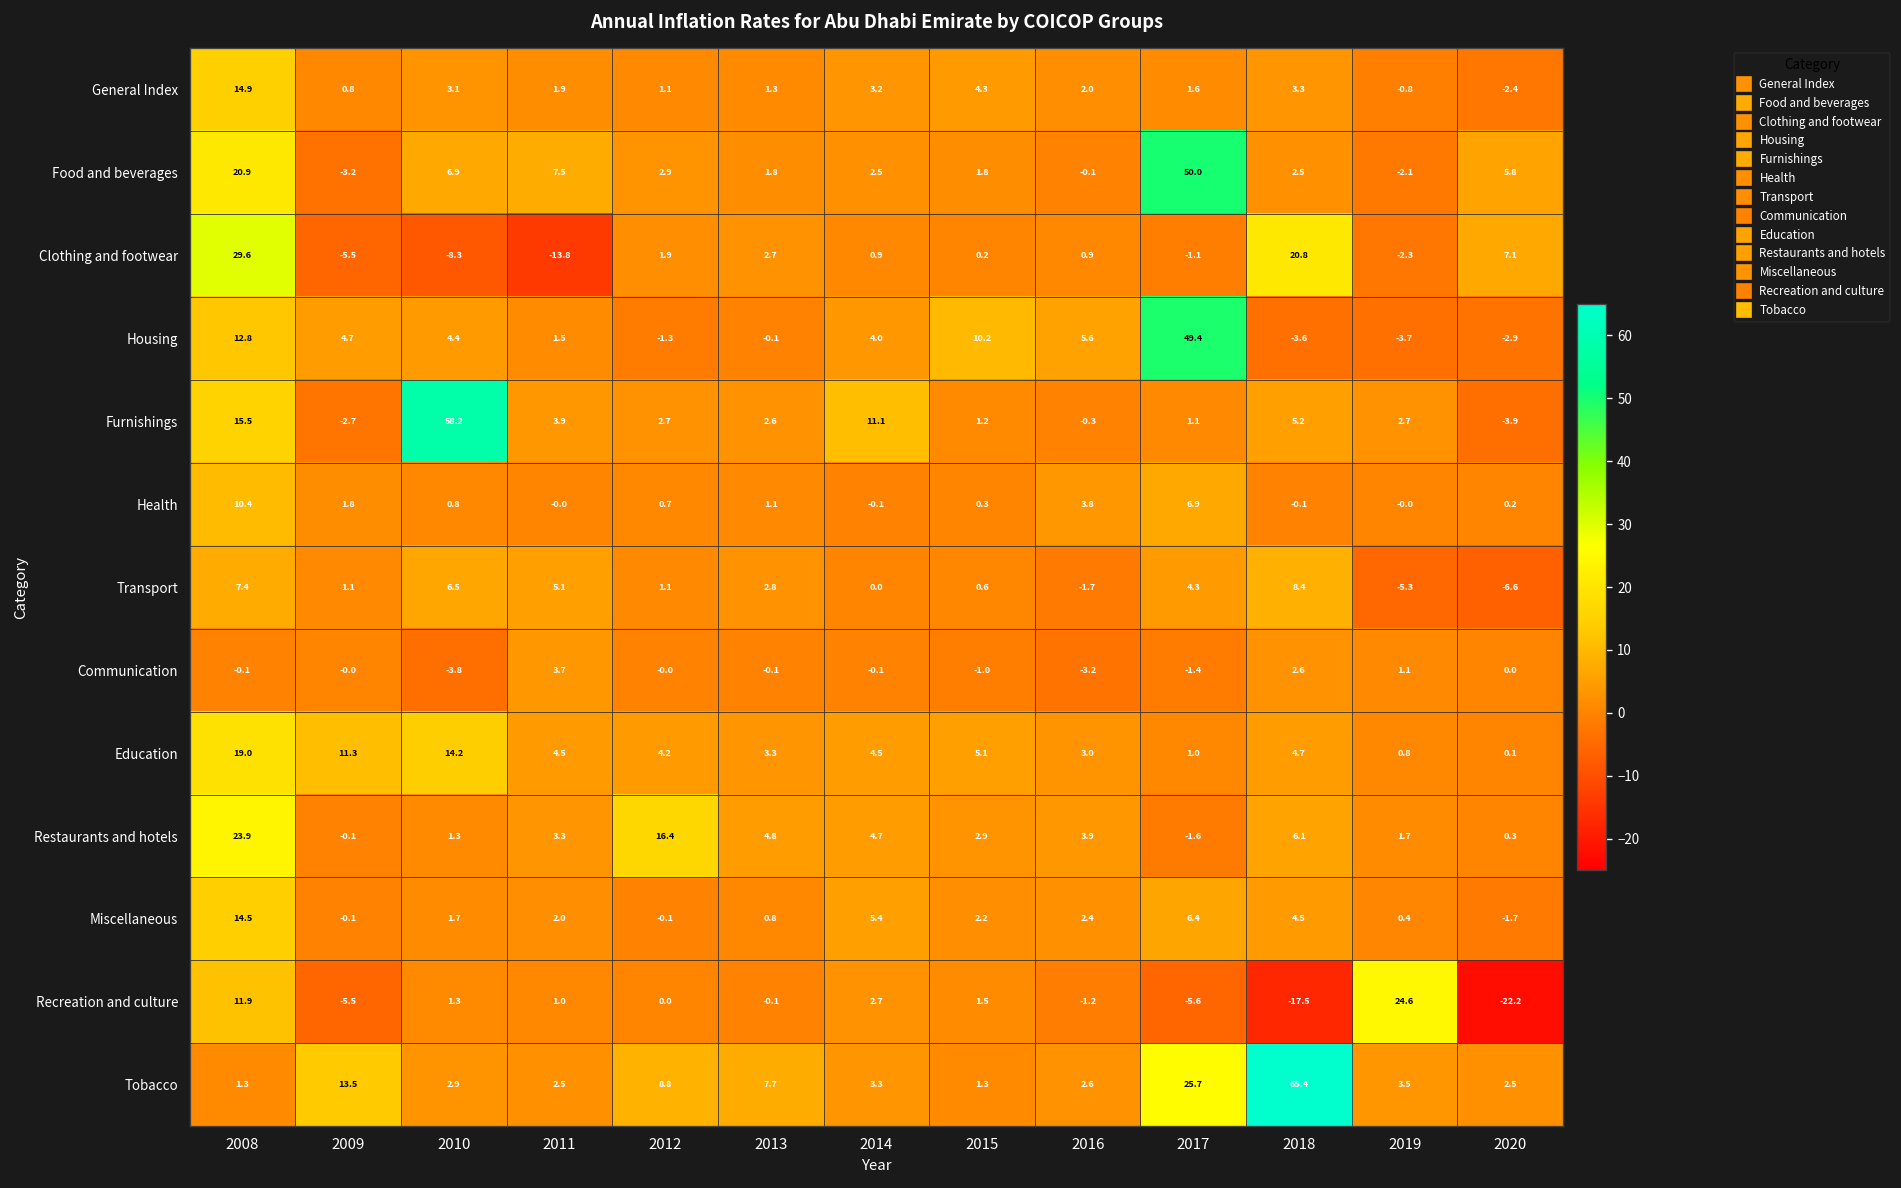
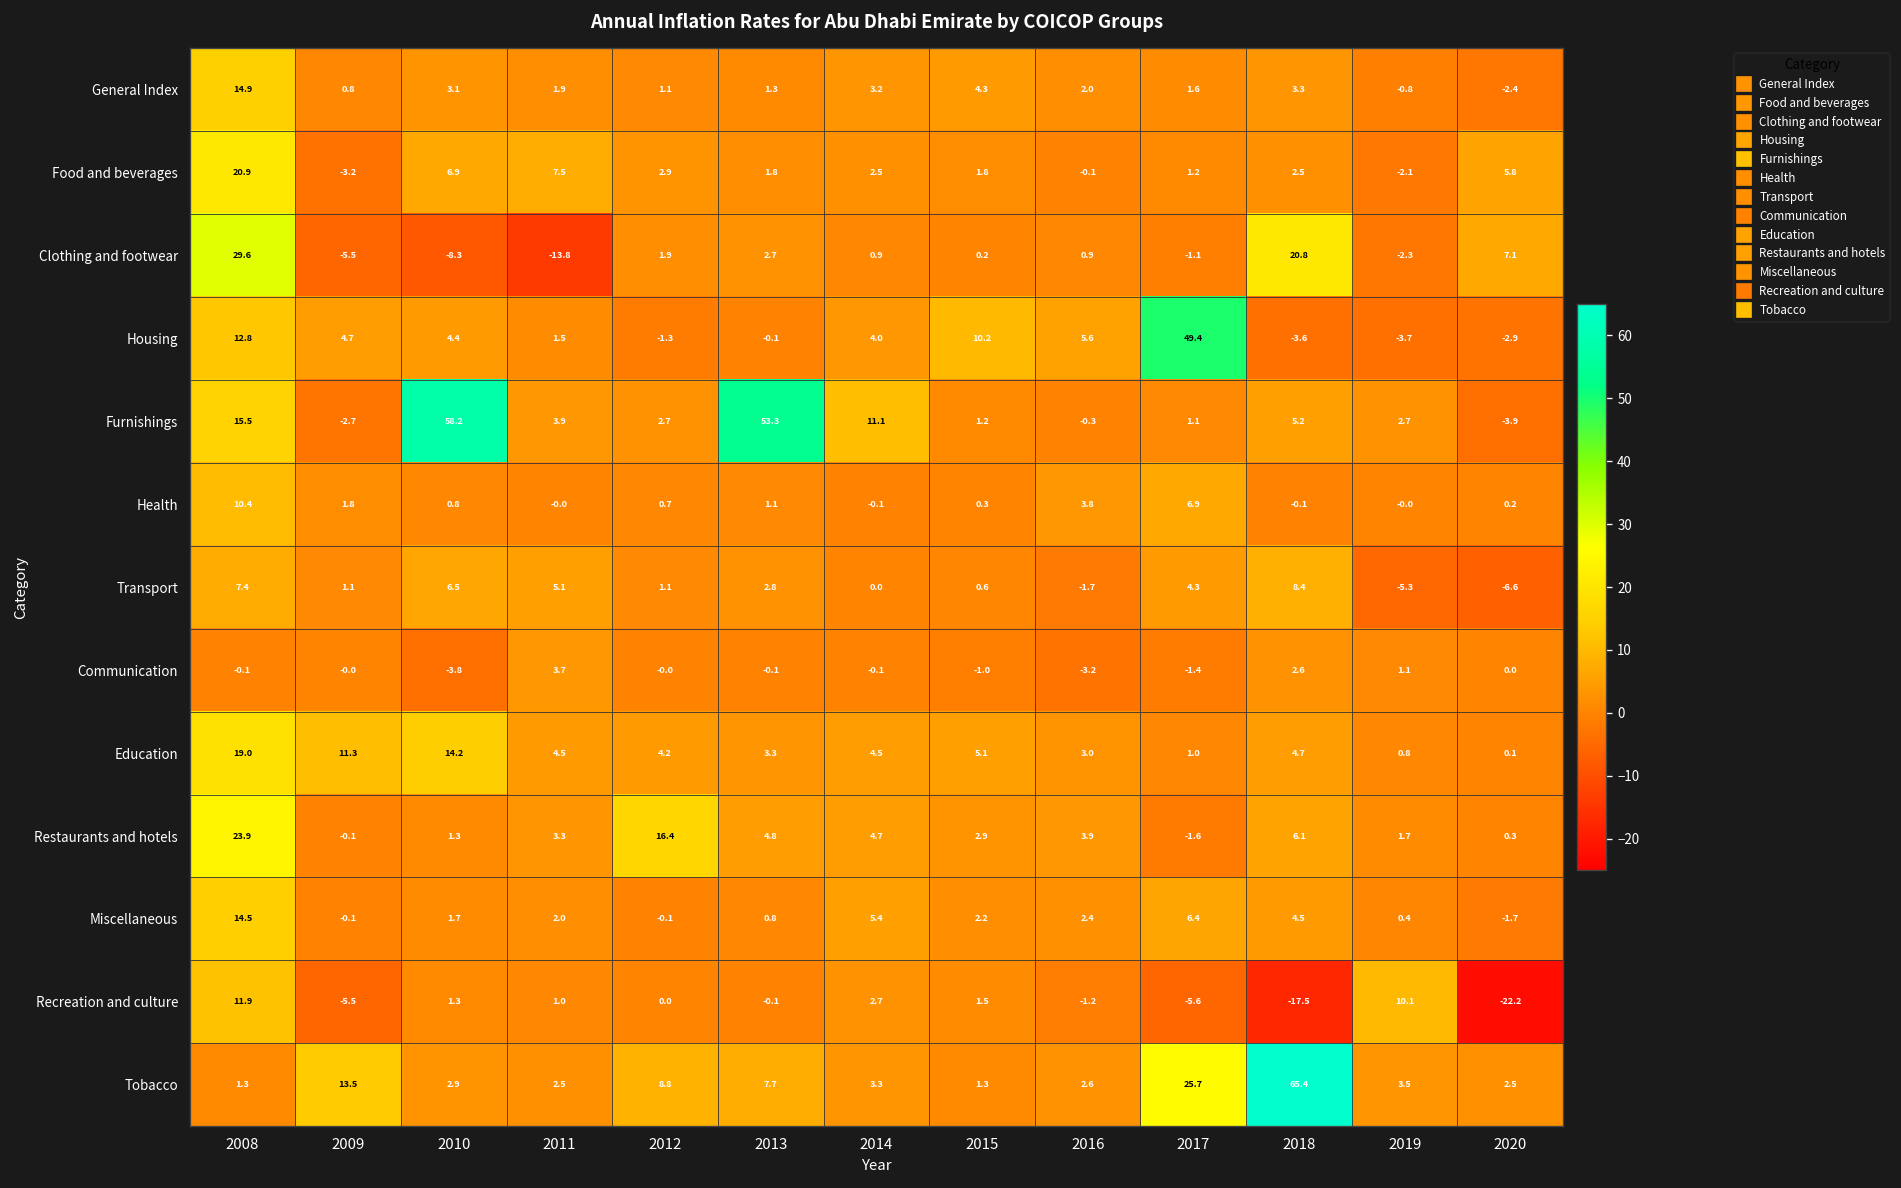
  {
    "General Index": {
      "2008": 14.9,
      "2009": 0.8,
      "2010": 3.1,
      "2011": 1.9,
      "2012": 1.1,
      "2013": 1.3,
      "2014": 3.2,
      "2015": 4.3,
      "2016": 2.0,
      "2017": 1.6,
      "2018": 3.3,
      "2019": -0.8,
      "2020": -2.4
    },
    "Food and beverages": {
      "2008": 20.9,
      "2009": -3.2,
      "2010": 6.9,
      "2011": 7.5,
      "2012": 2.9,
      "2013": 1.8,
      "2014": 2.5,
      "2015": 1.8,
      "2016": -0.1,
-     "2017": 50.0,
+     "2017": 1.2,
      "2018": 2.5,
      "2019": -2.1,
      "2020": 5.8
    },
    "Clothing and footwear": {
      "2008": 29.6,
      "2009": -5.5,
      "2010": -8.3,
      "2011": -13.8,
      "2012": 1.9,
      "2013": 2.7,
      "2014": 0.9,
      "2015": 0.2,
      "2016": 0.9,
      "2017": -1.1,
      "2018": 20.8,
      "2019": -2.3,
      "2020": 7.1
    },
    "Housing": {
      "2008": 12.8,
      "2009": 4.7,
      "2010": 4.4,
      "2011": 1.5,
      "2012": -1.3,
      "2013": -0.1,
      "2014": 4.0,
      "2015": 10.2,
      "2016": 5.6,
      "2017": 49.4,
      "2018": -3.6,
      "2019": -3.7,
      "2020": -2.9
    },
    "Furnishings": {
      "2008": 15.5,
      "2009": -2.7,
      "2010": 58.2,
      "2011": 3.9,
      "2012": 2.7,
-     "2013": 2.6,
+     "2013": 53.3,
      "2014": 11.1,
      "2015": 1.2,
      "2016": -0.3,
      "2017": 1.1,
      "2018": 5.2,
      "2019": 2.7,
      "2020": -3.9
    },
    "Health": {
      "2008": 10.4,
      "2009": 1.8,
      "2010": 0.8,
      "2011": -0.0,
      "2012": 0.7,
      "2013": 1.1,
      "2014": -0.1,
      "2015": 0.3,
      "2016": 3.8,
      "2017": 6.9,
      "2018": -0.1,
      "2019": -0.0,
      "2020": 0.2
    },
    "Transport": {
      "2008": 7.4,
      "2009": 1.1,
      "2010": 6.5,
      "2011": 5.1,
      "2012": 1.1,
      "2013": 2.8,
      "2014": 0.0,
      "2015": 0.6,
      "2016": -1.7,
      "2017": 4.3,
      "2018": 8.4,
      "2019": -5.3,
      "2020": -6.6
    },
    "Communication": {
      "2008": -0.1,
      "2009": -0.0,
      "2010": -3.8,
      "2011": 3.7,
      "2012": -0.0,
      "2013": -0.1,
      "2014": -0.1,
      "2015": -1.0,
      "2016": -3.2,
      "2017": -1.4,
      "2018": 2.6,
      "2019": 1.1,
      "2020": 0.0
    },
    "Education": {
      "2008": 19.0,
      "2009": 11.3,
      "2010": 14.2,
      "2011": 4.5,
      "2012": 4.2,
      "2013": 3.3,
      "2014": 4.5,
      "2015": 5.1,
      "2016": 3.0,
      "2017": 1.0,
      "2018": 4.7,
      "2019": 0.8,
      "2020": 0.1
    },
    "Restaurants and hotels": {
      "2008": 23.9,
      "2009": -0.1,
      "2010": 1.3,
      "2011": 3.3,
      "2012": 16.4,
      "2013": 4.8,
      "2014": 4.7,
      "2015": 2.9,
      "2016": 3.9,
      "2017": -1.6,
      "2018": 6.1,
      "2019": 1.7,
      "2020": 0.3
    },
    "Miscellaneous": {
      "2008": 14.5,
      "2009": -0.1,
      "2010": 1.7,
      "2011": 2.0,
      "2012": -0.1,
      "2013": 0.8,
      "2014": 5.4,
      "2015": 2.2,
      "2016": 2.4,
      "2017": 6.4,
      "2018": 4.5,
      "2019": 0.4,
      "2020": -1.7
    },
    "Recreation and culture": {
      "2008": 11.9,
      "2009": -5.5,
      "2010": 1.3,
      "2011": 1.0,
      "2012": 0.0,
      "2013": -0.1,
      "2014": 2.7,
      "2015": 1.5,
      "2016": -1.2,
      "2017": -5.6,
      "2018": -17.5,
-     "2019": 24.6,
+     "2019": 10.1,
      "2020": -22.2
    },
    "Tobacco": {
      "2008": 1.3,
      "2009": 13.5,
      "2010": 2.9,
      "2011": 2.5,
      "2012": 8.8,
      "2013": 7.7,
      "2014": 3.3,
      "2015": 1.3,
      "2016": 2.6,
      "2017": 25.7,
      "2018": 65.4,
      "2019": 3.5,
      "2020": 2.5
    }
  }
